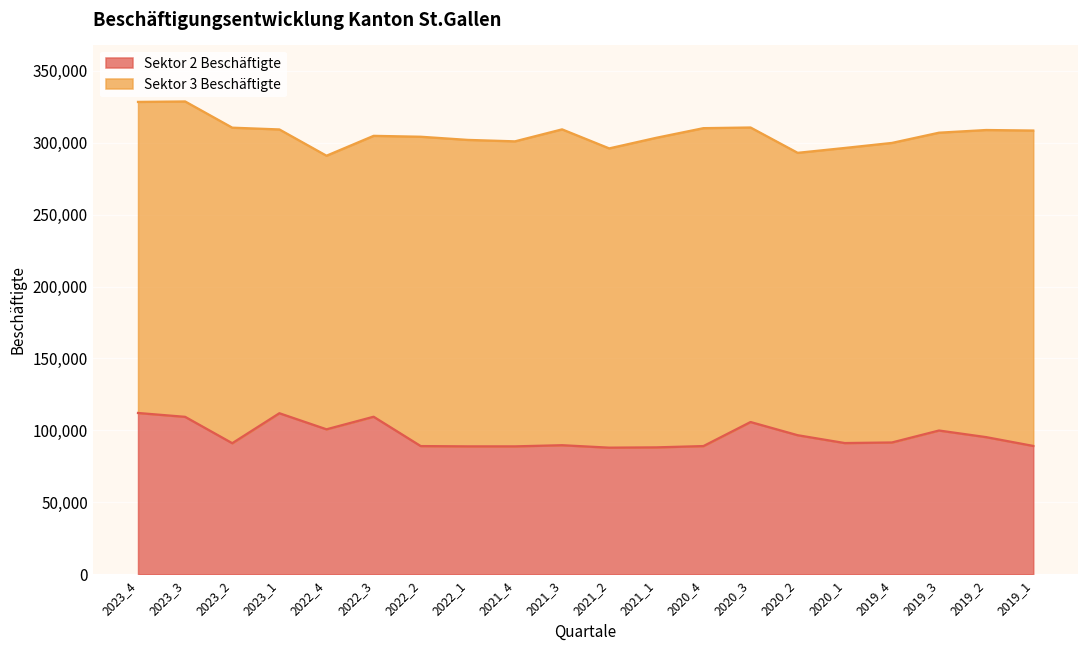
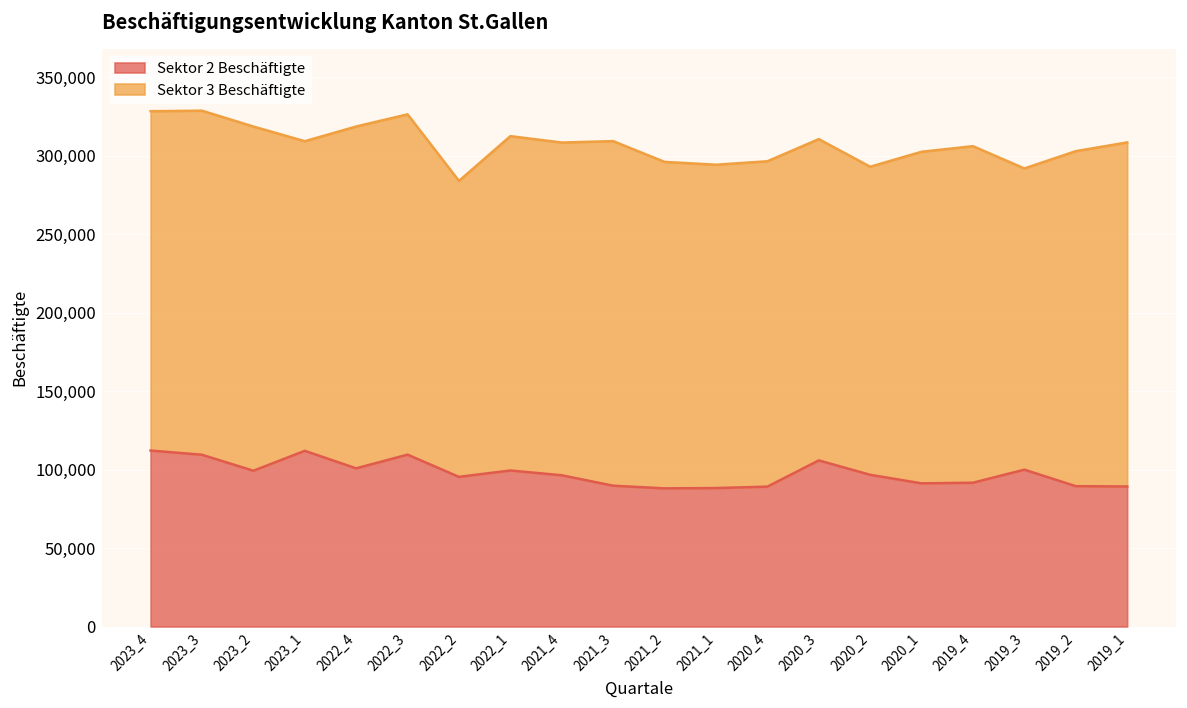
  {
    "Sektor 2 Beschäftigte": {
      "2023_4": "112,000",
      "2023_3": "109,000",
-     "2023_2": "91,000",
+     "2023_2": "99,000",
      "2023_1": "112,000",
      "2022_4": "101,000",
      "2022_3": "109,000",
-     "2022_2": "89,000",
-     "2022_1": "89,000",
-     "2021_4": "89,000",
+     "2022_2": "95,000",
+     "2022_1": "99,000",
+     "2021_4": "96,000",
      "2021_3": "90,000",
      "2021_2": "88,000",
      "2021_1": "88,000",
      "2020_4": "89,000",
      "2020_3": "106,000",
      "2020_2": "97,000",
      "2020_1": "91,000",
      "2019_4": "92,000",
      "2019_3": "100,000",
-     "2019_2": "95,000",
+     "2019_2": "89,000",
      "2019_1": "89,000"
    },
    "Sektor 3 Beschäftigte": {
      "2023_4": "216,000",
      "2023_3": "219,000",
      "2023_2": "219,000",
      "2023_1": "197,000",
-     "2022_4": "190,000",
-     "2022_3": "195,000",
-     "2022_2": "215,000",
+     "2022_4": "218,000",
+     "2022_3": "217,000",
+     "2022_2": "189,000",
      "2022_1": "213,000",
      "2021_4": "212,000",
      "2021_3": "220,000",
      "2021_2": "208,000",
-     "2021_1": "215,000",
-     "2020_4": "221,000",
+     "2021_1": "206,000",
+     "2020_4": "207,000",
      "2020_3": "205,000",
      "2020_2": "196,000",
-     "2020_1": "205,000",
-     "2019_4": "208,000",
-     "2019_3": "207,000",
+     "2020_1": "211,000",
+     "2019_4": "214,000",
+     "2019_3": "192,000",
      "2019_2": "213,000",
      "2019_1": "219,000"
    }
  }
